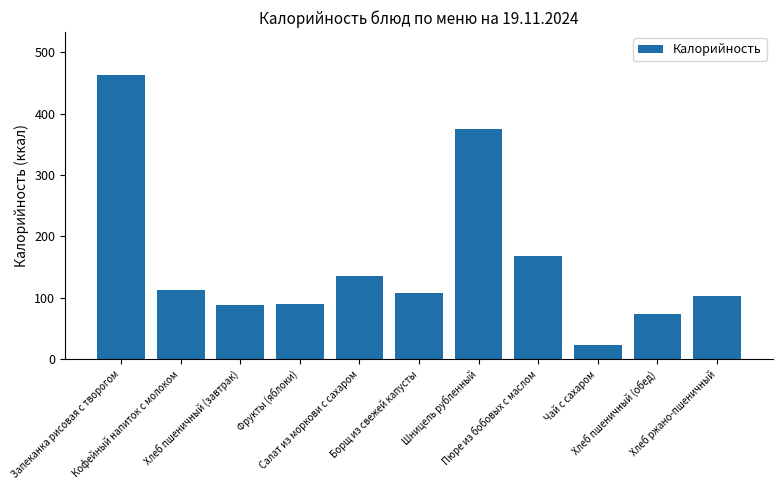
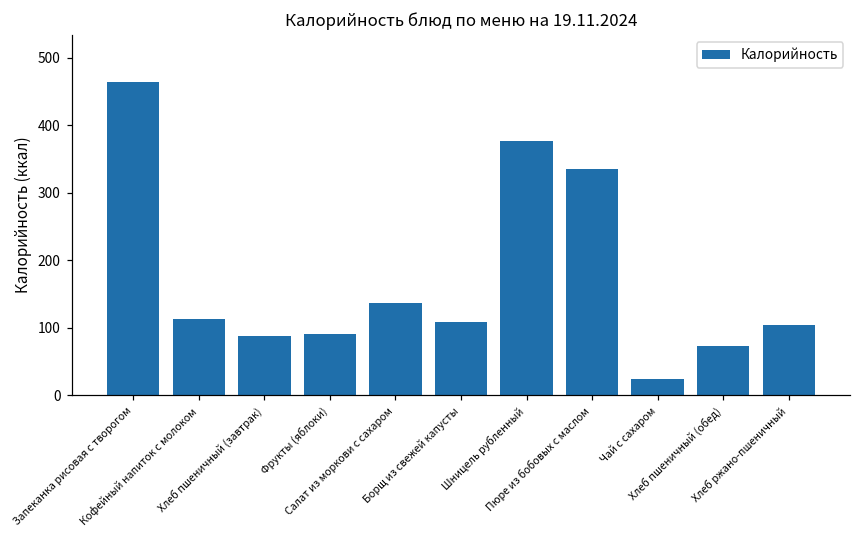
  {
    "Запеканка рисовая с творогом": 460,
    "Кофейный напиток с молоком": 110,
    "Хлеб пшеничный (завтрак)": 90,
    "Фрукты (яблоки)": 90,
    "Салат из моркови с сахаром": 140,
    "Борщ из свежей капусты": 110,
    "Шницель рубленный": 380,
-   "Пюре из бобовых с маслом": 170,
+   "Пюре из бобовых с маслом": 340,
    "Чай с сахаром": 20,
    "Хлеб пшеничный (обед)": 70,
    "Хлеб ржано-пшеничный": 100
  }
